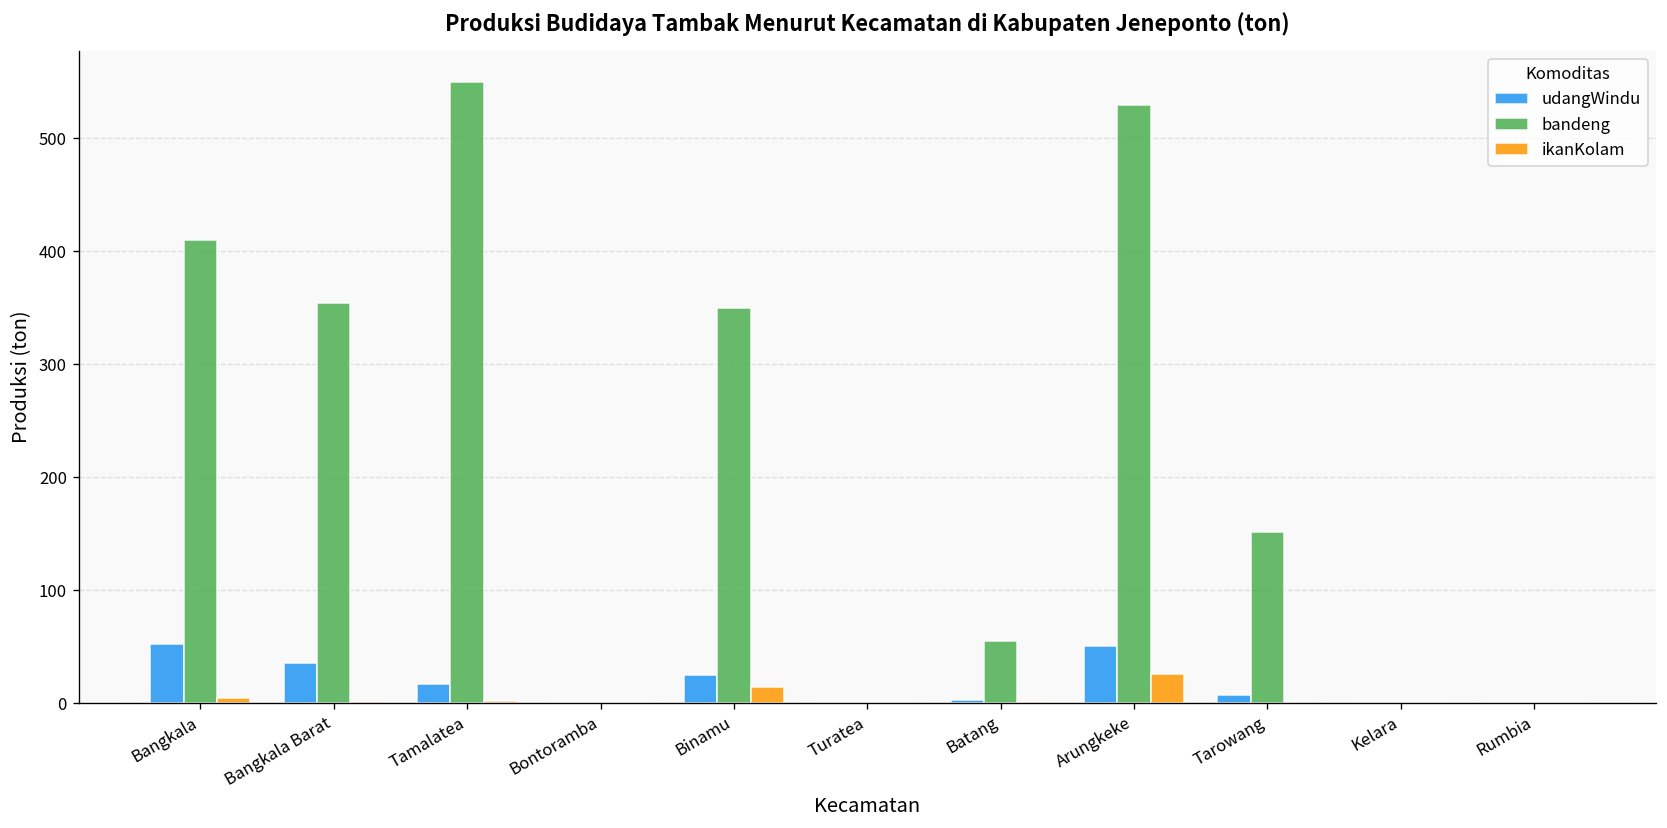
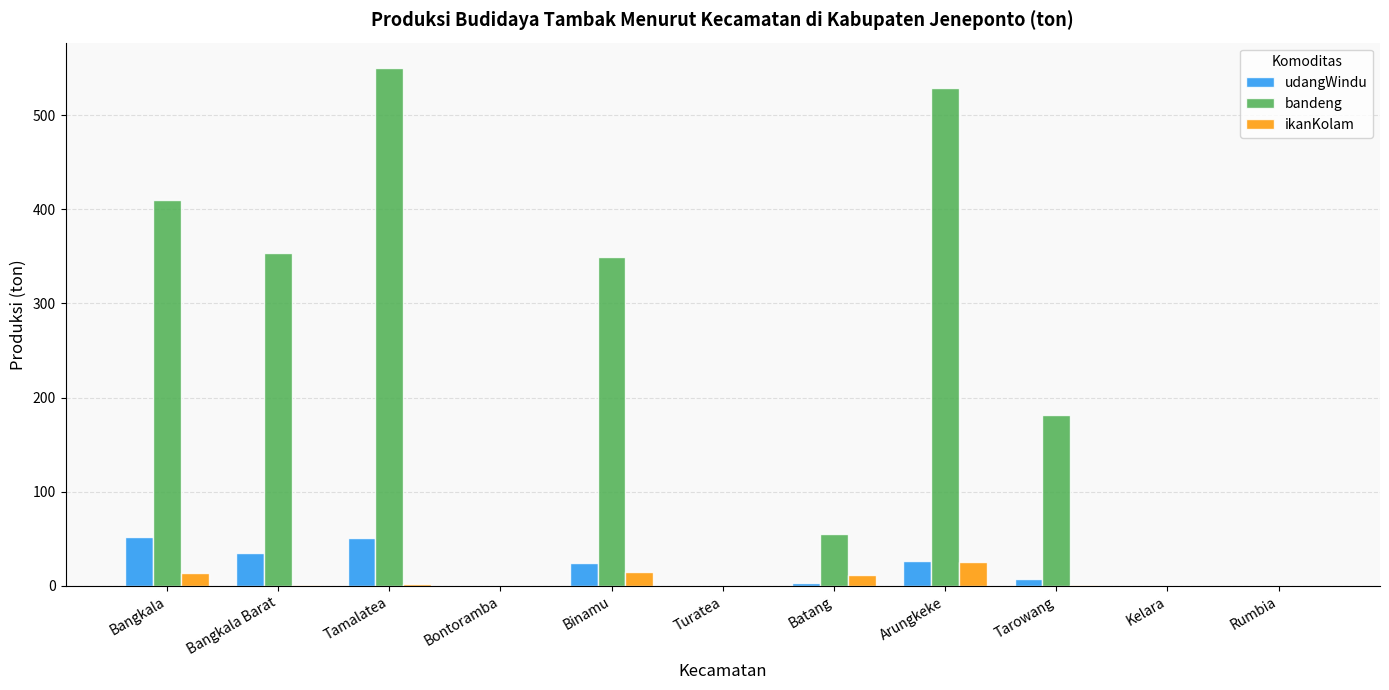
  {
    "udangWindu": {
      "Bangkala": 50,
      "Bangkala Barat": 40,
-     "Tamalatea": 20,
+     "Tamalatea": 50,
      "Bontoramba": 0,
      "Binamu": 20,
      "Turatea": 0,
      "Batang": 0,
-     "Arungkeke": 50,
+     "Arungkeke": 30,
      "Tarowang": 10,
      "Kelara": 0,
      "Rumbia": 0
    },
    "bandeng": {
      "Bangkala": 410,
      "Bangkala Barat": 350,
      "Tamalatea": 550,
      "Bontoramba": 0,
      "Binamu": 350,
      "Turatea": 0,
      "Batang": 50,
      "Arungkeke": 530,
-     "Tarowang": 150,
+     "Tarowang": 180,
      "Kelara": 0,
      "Rumbia": 0
    },
    "ikanKolam": {
-     "Bangkala": 0,
+     "Bangkala": 10,
      "Bontoramba": 0,
      "Binamu": 10,
      "Turatea": 0,
-     "Batang": 0,
+     "Batang": 10,
      "Arungkeke": 30,
      "Kelara": 0,
      "Rumbia": 0
    }
  }
